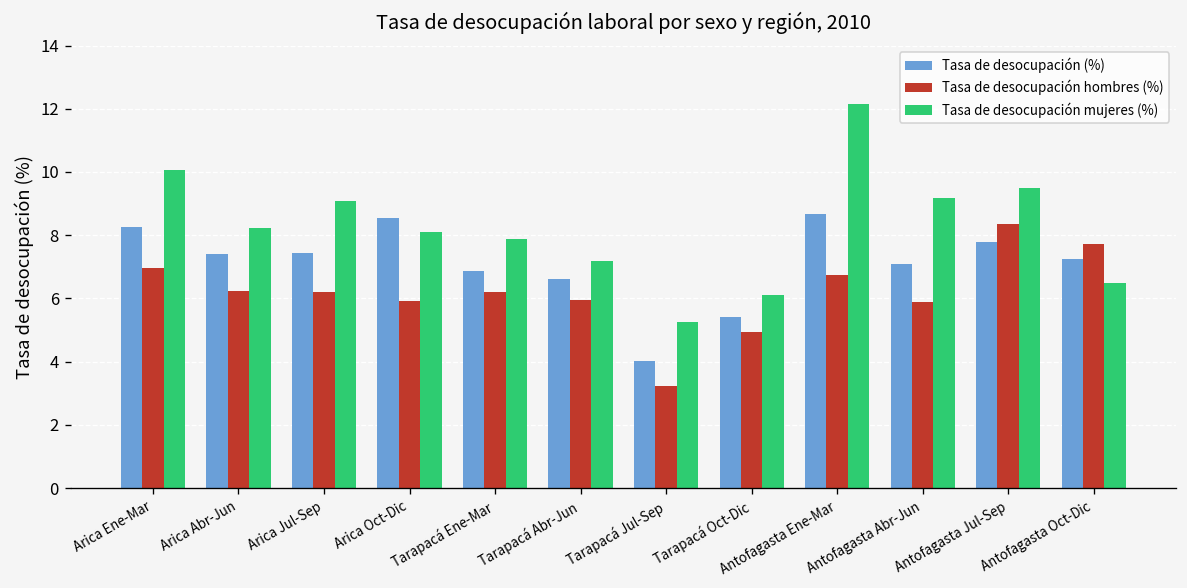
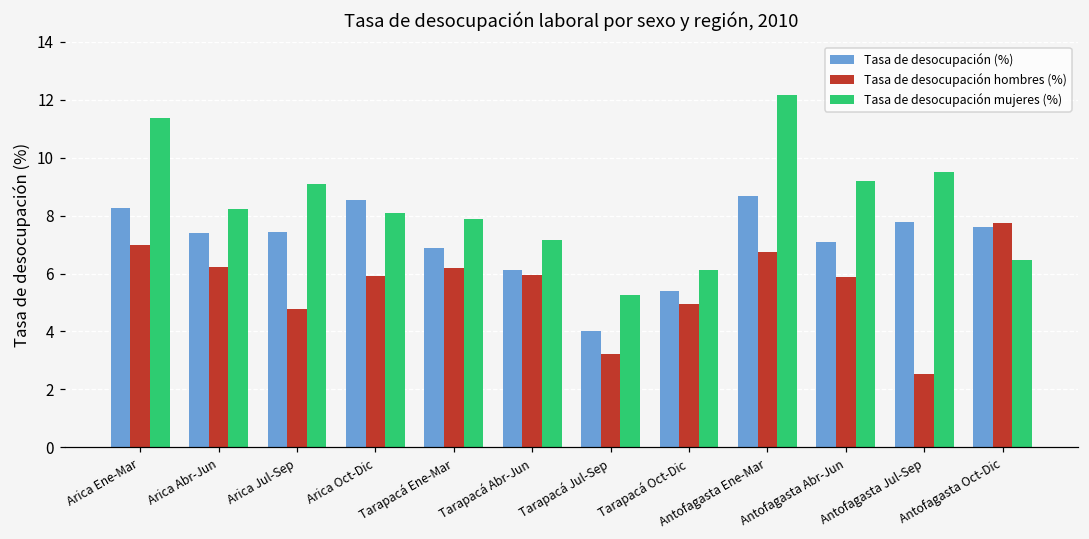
  {
    "Tasa de desocupación (%)": {
      "Arica Ene-Mar": 8.3,
      "Arica Abr-Jun": 7.4,
      "Arica Jul-Sep": 7.5,
      "Arica Oct-Dic": 8.5,
      "Tarapacá Ene-Mar": 6.9,
-     "Tarapacá Abr-Jun": 6.6,
+     "Tarapacá Abr-Jun": 6.1,
      "Tarapacá Jul-Sep": 4.0,
      "Tarapacá Oct-Dic": 5.4,
      "Antofagasta Ene-Mar": 8.7,
      "Antofagasta Abr-Jun": 7.1,
      "Antofagasta Jul-Sep": 7.8,
-     "Antofagasta Oct-Dic": 7.3
+     "Antofagasta Oct-Dic": 7.6
    },
    "Tasa de desocupación hombres (%)": {
      "Arica Ene-Mar": 7.0,
      "Arica Abr-Jun": 6.2,
-     "Arica Jul-Sep": 6.2,
+     "Arica Jul-Sep": 4.8,
      "Arica Oct-Dic": 5.9,
      "Tarapacá Ene-Mar": 6.2,
      "Tarapacá Abr-Jun": 6.0,
      "Tarapacá Jul-Sep": 3.2,
      "Tarapacá Oct-Dic": 5.0,
      "Antofagasta Ene-Mar": 6.8,
      "Antofagasta Abr-Jun": 5.9,
-     "Antofagasta Jul-Sep": 8.4,
+     "Antofagasta Jul-Sep": 2.5,
      "Antofagasta Oct-Dic": 7.7
    },
    "Tasa de desocupación mujeres (%)": {
-     "Arica Ene-Mar": 10.1,
+     "Arica Ene-Mar": 11.4,
      "Arica Abr-Jun": 8.2,
      "Arica Jul-Sep": 9.1,
      "Arica Oct-Dic": 8.1,
      "Tarapacá Ene-Mar": 7.9,
      "Tarapacá Abr-Jun": 7.2,
      "Tarapacá Jul-Sep": 5.3,
      "Tarapacá Oct-Dic": 6.1,
      "Antofagasta Ene-Mar": 12.2,
      "Antofagasta Abr-Jun": 9.2,
      "Antofagasta Jul-Sep": 9.5,
      "Antofagasta Oct-Dic": 6.5
    }
  }
